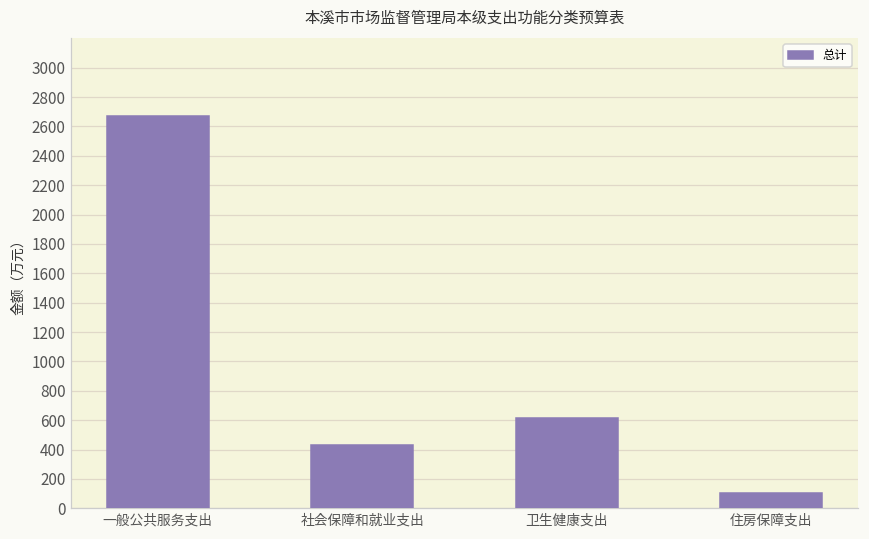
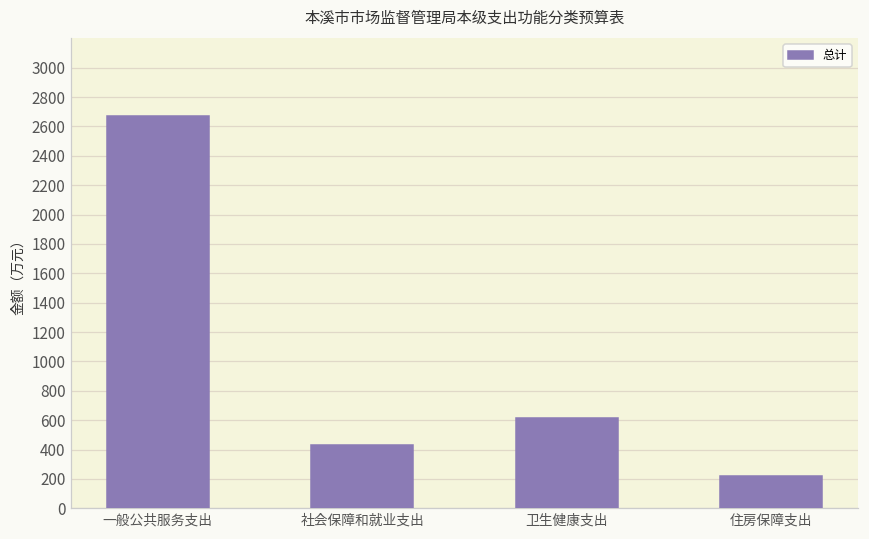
  {
    "一般公共服务支出": 2670,
    "社会保障和就业支出": 430,
    "卫生健康支出": 620,
-   "住房保障支出": 100
+   "住房保障支出": 220
  }
